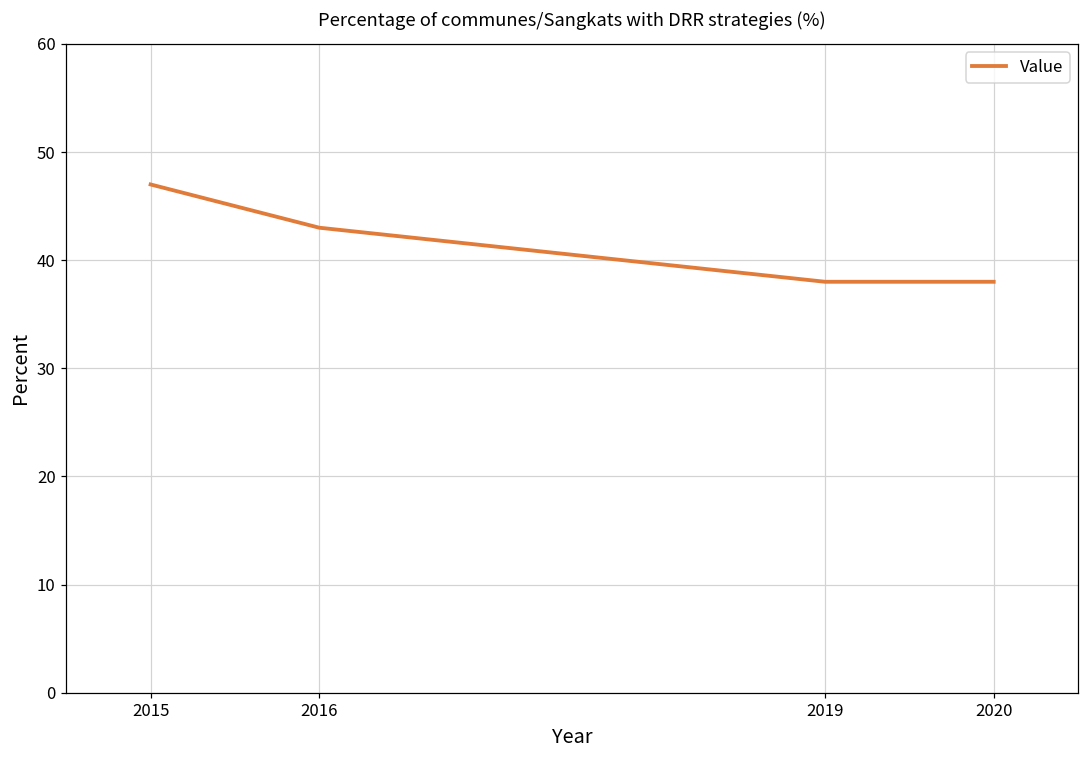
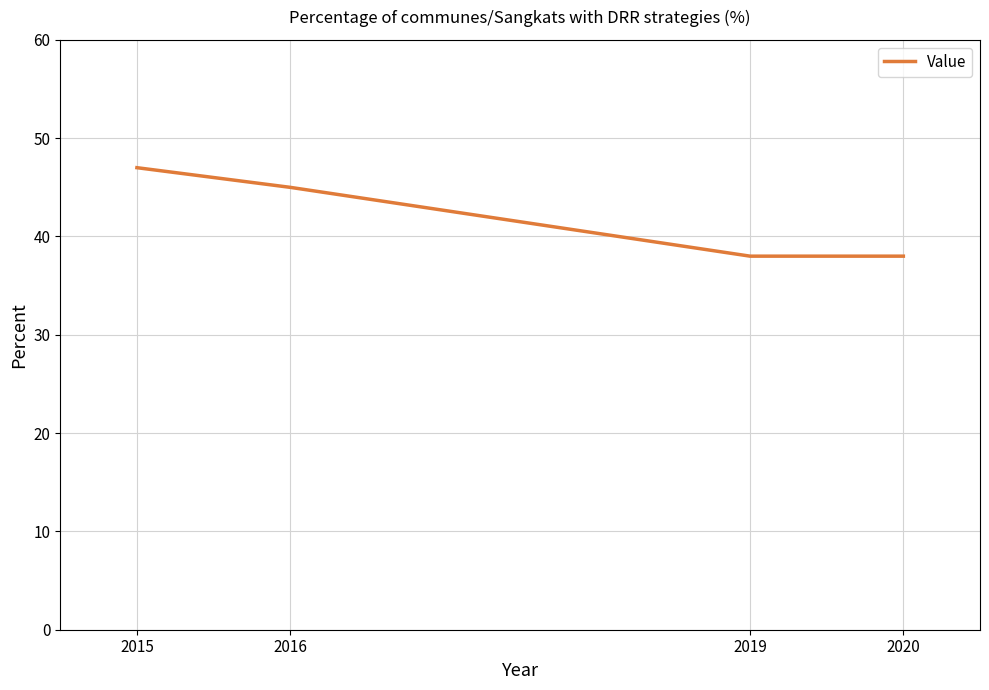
  {
    "2015": 47,
-   "2016": 43,
+   "2016": 45,
    "2019": 38,
    "2020": 38
  }
